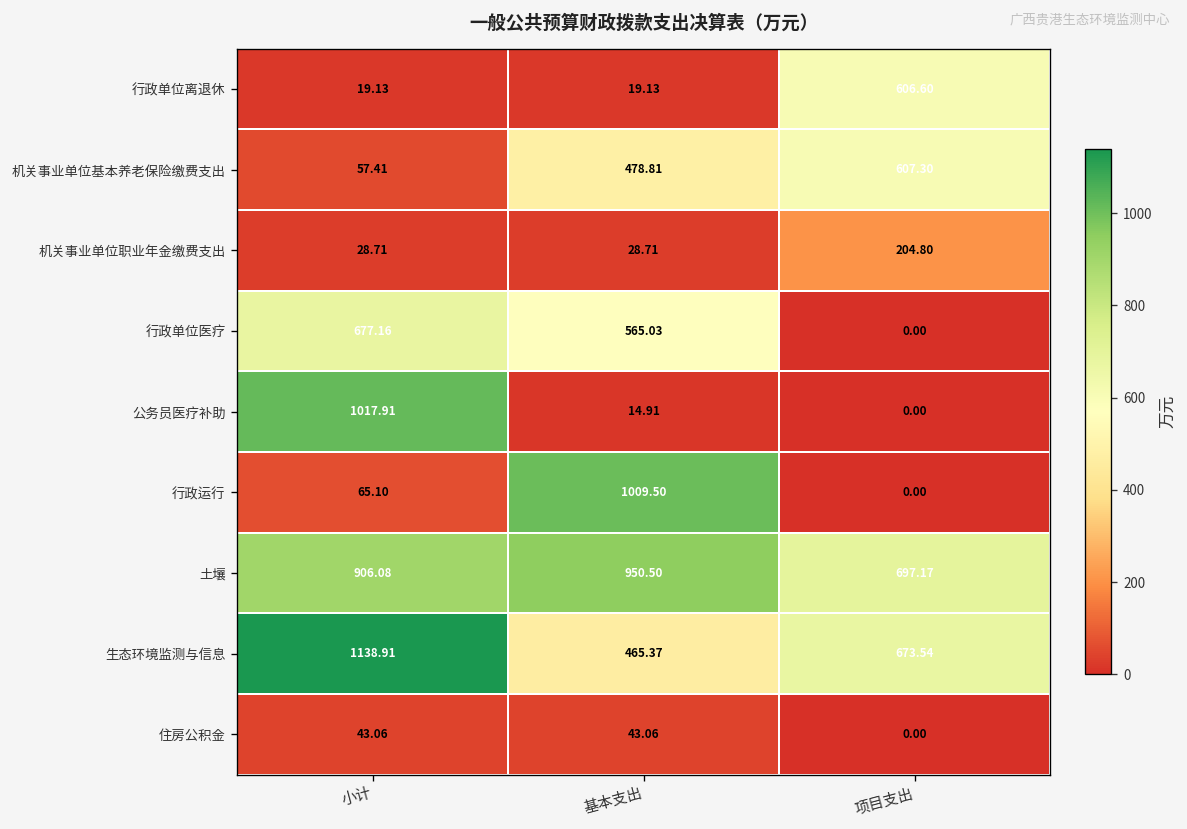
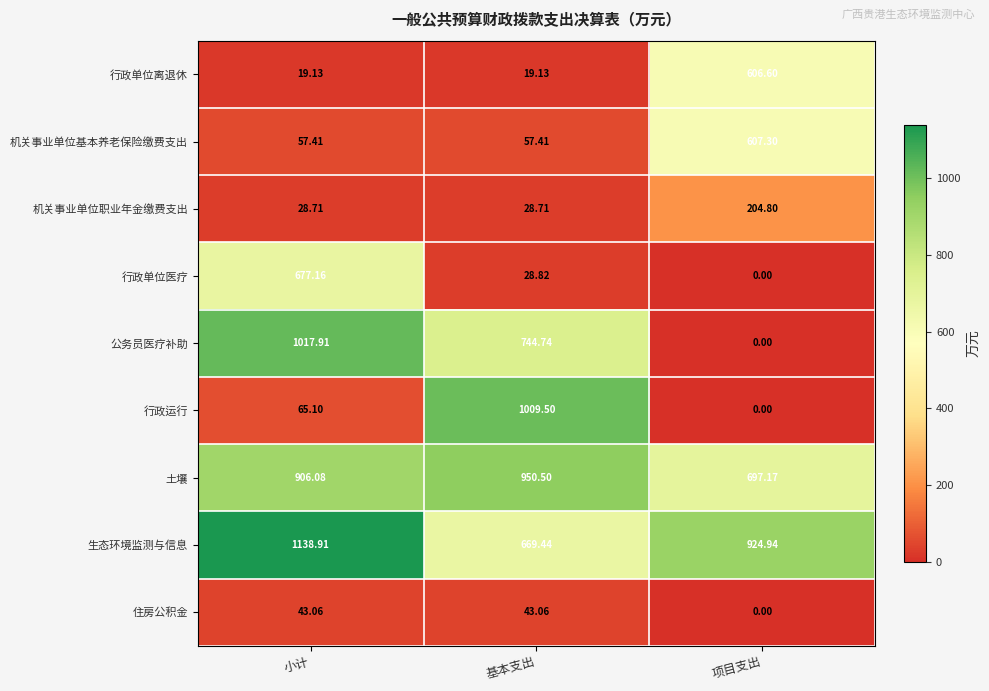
  {
    "行政单位离退休": {
      "小计": 19.13,
      "基本支出": 19.13,
      "项目支出": 606.60
    },
    "机关事业单位基本养老保险缴费支出": {
      "小计": 57.41,
-     "基本支出": 478.81,
+     "基本支出": 57.41,
      "项目支出": 607.30
    },
    "机关事业单位职业年金缴费支出": {
      "小计": 28.71,
      "基本支出": 28.71,
      "项目支出": 204.80
    },
    "行政单位医疗": {
      "小计": 677.16,
-     "基本支出": 565.03,
+     "基本支出": 28.82,
      "项目支出": 0.00
    },
    "公务员医疗补助": {
      "小计": 1017.91,
-     "基本支出": 14.91,
+     "基本支出": 744.74,
      "项目支出": 0.00
    },
    "行政运行": {
      "小计": 65.10,
      "基本支出": 1009.50,
      "项目支出": 0.00
    },
    "土壤": {
      "小计": 906.08,
      "基本支出": 950.50,
      "项目支出": 697.17
    },
    "生态环境监测与信息": {
      "小计": 1138.91,
-     "基本支出": 465.37,
-     "项目支出": 673.54
+     "基本支出": 669.44,
+     "项目支出": 924.94
    },
    "住房公积金": {
      "小计": 43.06,
      "基本支出": 43.06,
      "项目支出": 0.00
    }
  }
